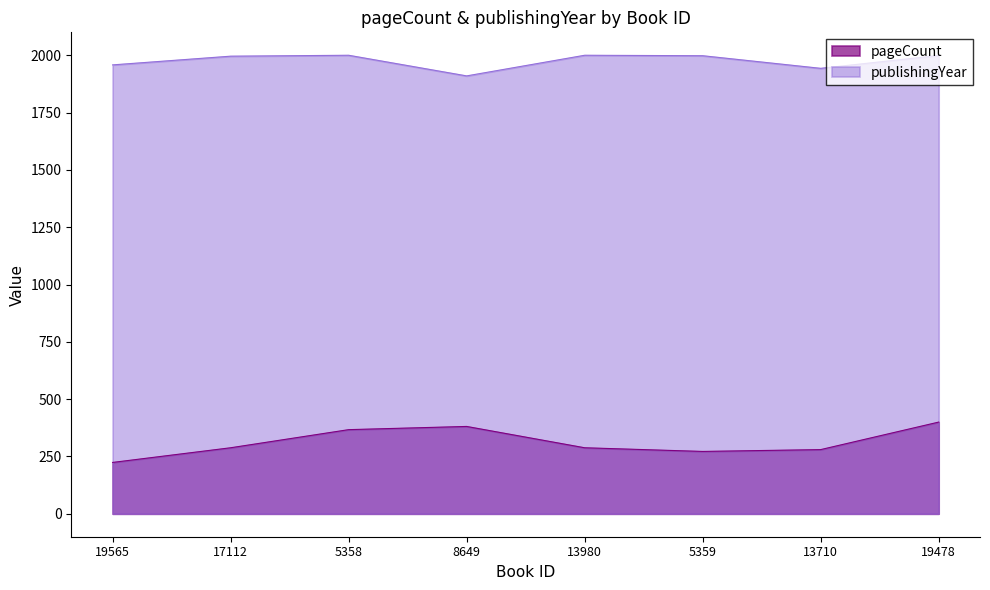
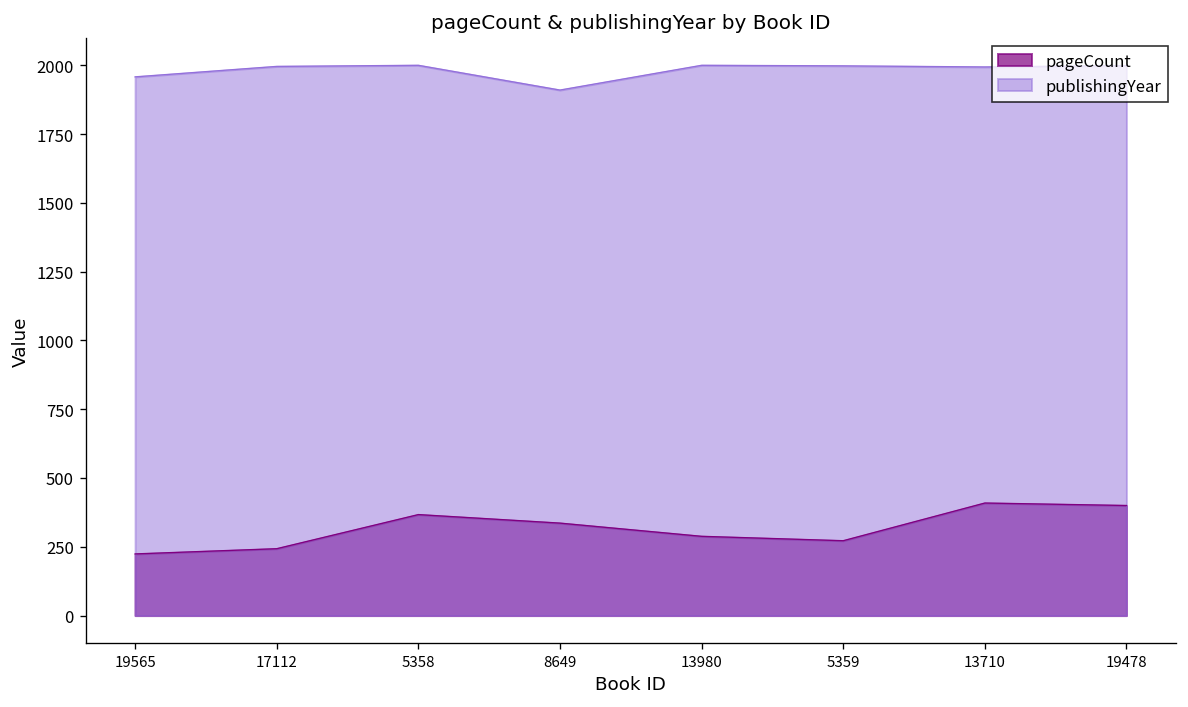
  {
    "pageCount": {
      "19565": 220,
-     "17112": 290,
+     "17112": 240,
      "5358": 370,
-     "8649": 380,
+     "8649": 340,
      "13980": 290,
      "5359": 270,
-     "13710": 280,
+     "13710": 410,
      "19478": 400
    },
    "publishingYear": {
      "19565": 1960,
      "17112": 2000,
      "5358": 2000,
      "8649": 1910,
      "13980": 2000,
      "5359": 2000,
-     "13710": 1940
+     "13710": 1990
    }
  }
